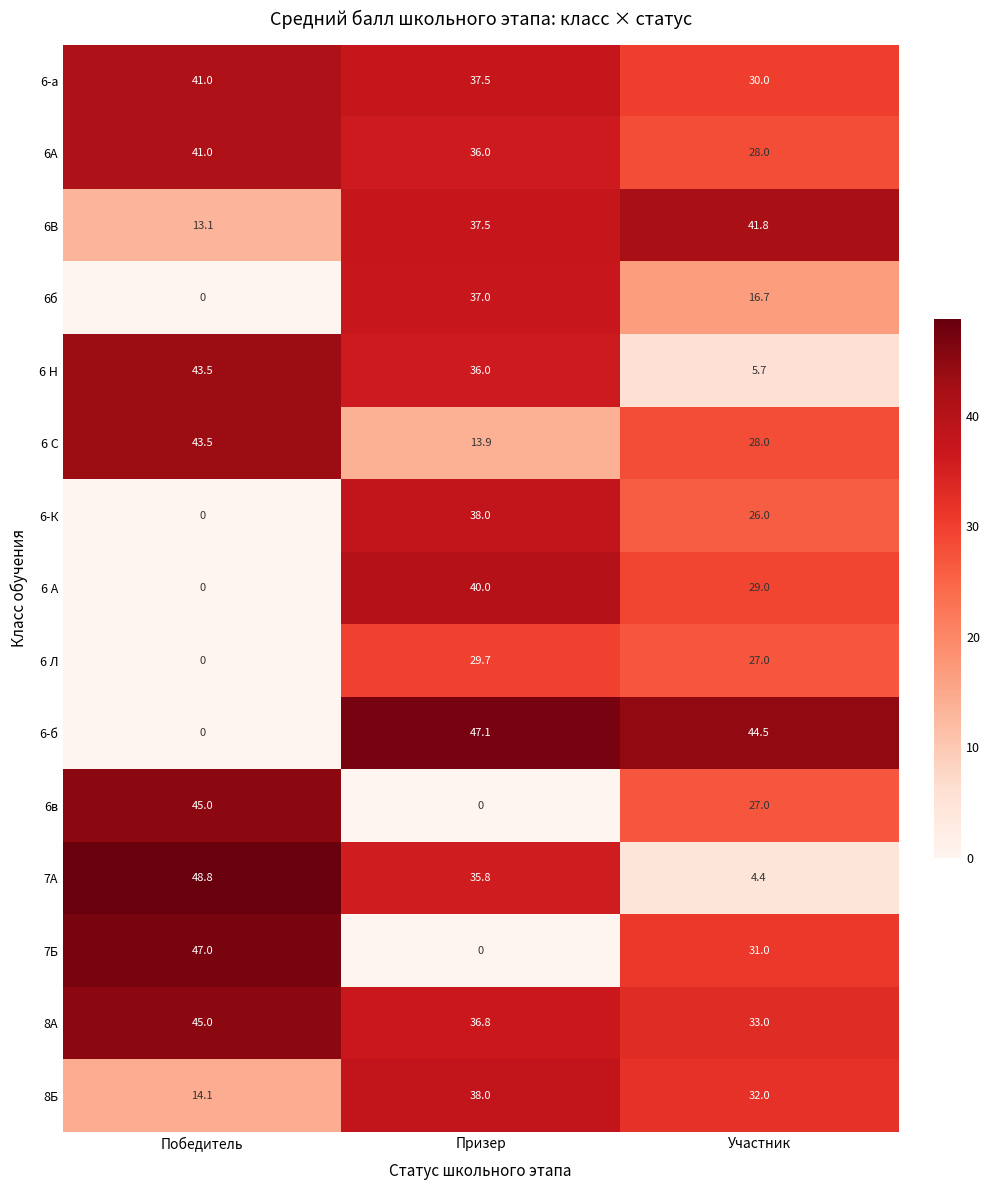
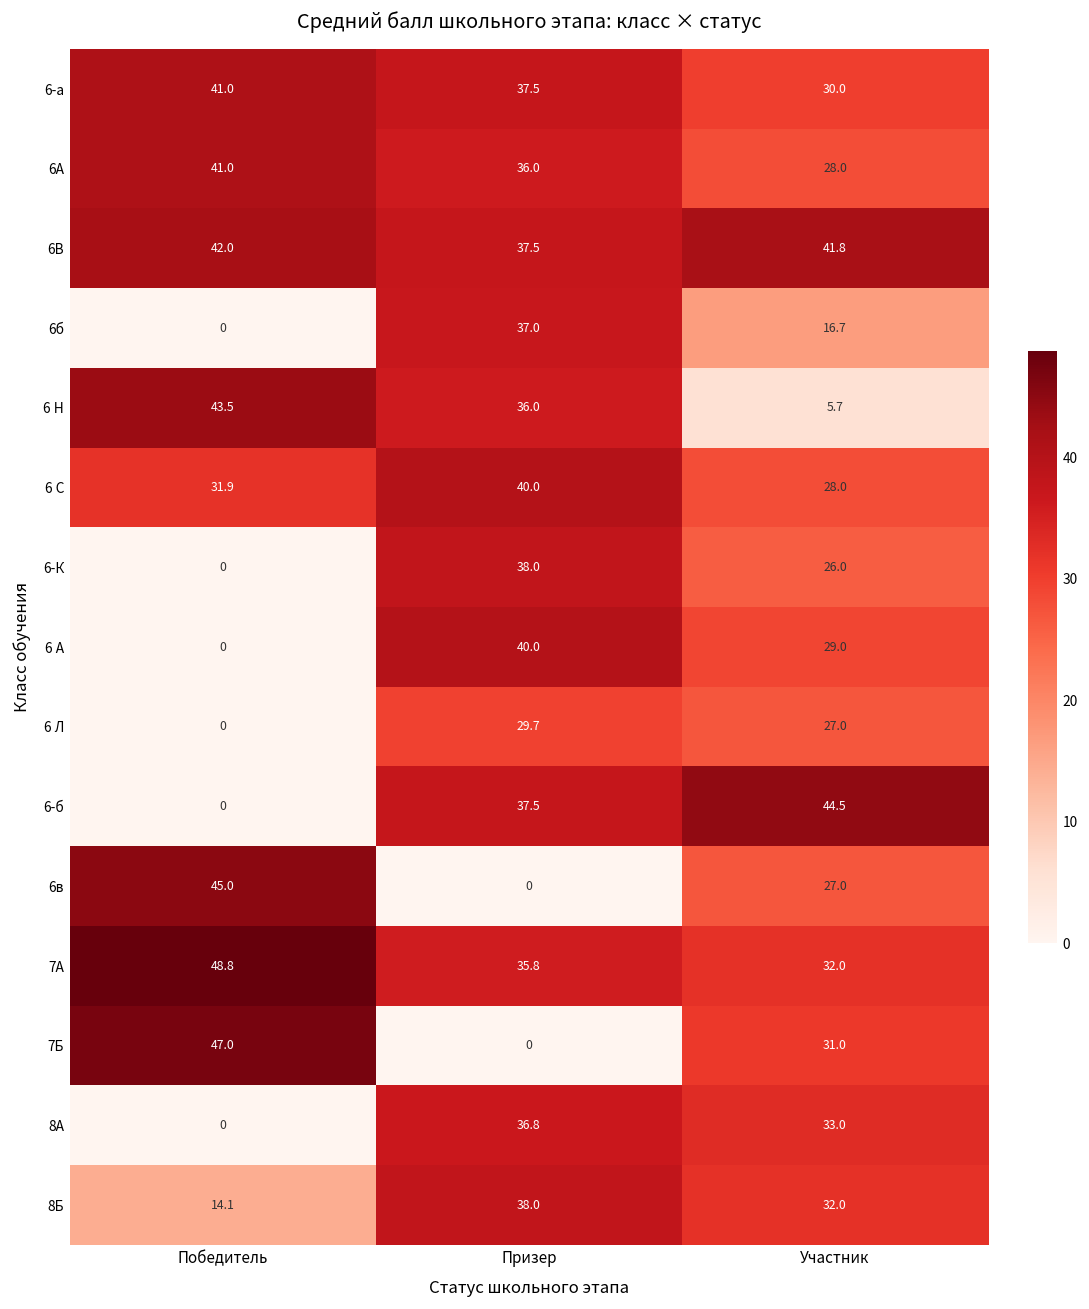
  {
    "6-а": {
      "Победитель": 41.0,
      "Призер": 37.5,
      "Участник": 30.0
    },
    "6А": {
      "Победитель": 41.0,
      "Призер": 36.0,
      "Участник": 28.0
    },
    "6В": {
-     "Победитель": 13.1,
+     "Победитель": 42.0,
      "Призер": 37.5,
      "Участник": 41.8
    },
    "6б": {
      "Победитель": 0,
      "Призер": 37.0,
      "Участник": 16.7
    },
    "6 Н": {
      "Победитель": 43.5,
      "Призер": 36.0,
      "Участник": 5.7
    },
    "6 С": {
-     "Победитель": 43.5,
-     "Призер": 13.9,
+     "Победитель": 31.9,
+     "Призер": 40.0,
      "Участник": 28.0
    },
    "6-К": {
      "Победитель": 0,
      "Призер": 38.0,
      "Участник": 26.0
    },
    "6 А": {
      "Победитель": 0,
      "Призер": 40.0,
      "Участник": 29.0
    },
    "6 Л": {
      "Победитель": 0,
      "Призер": 29.7,
      "Участник": 27.0
    },
    "6-б": {
      "Победитель": 0,
-     "Призер": 47.1,
+     "Призер": 37.5,
      "Участник": 44.5
    },
    "6в": {
      "Победитель": 45.0,
      "Призер": 0,
      "Участник": 27.0
    },
    "7А": {
      "Победитель": 48.8,
      "Призер": 35.8,
-     "Участник": 4.4
+     "Участник": 32.0
    },
    "7Б": {
      "Победитель": 47.0,
      "Призер": 0,
      "Участник": 31.0
    },
    "8А": {
-     "Победитель": 45.0,
+     "Победитель": 0,
      "Призер": 36.8,
      "Участник": 33.0
    },
    "8Б": {
      "Победитель": 14.1,
      "Призер": 38.0,
      "Участник": 32.0
    }
  }
